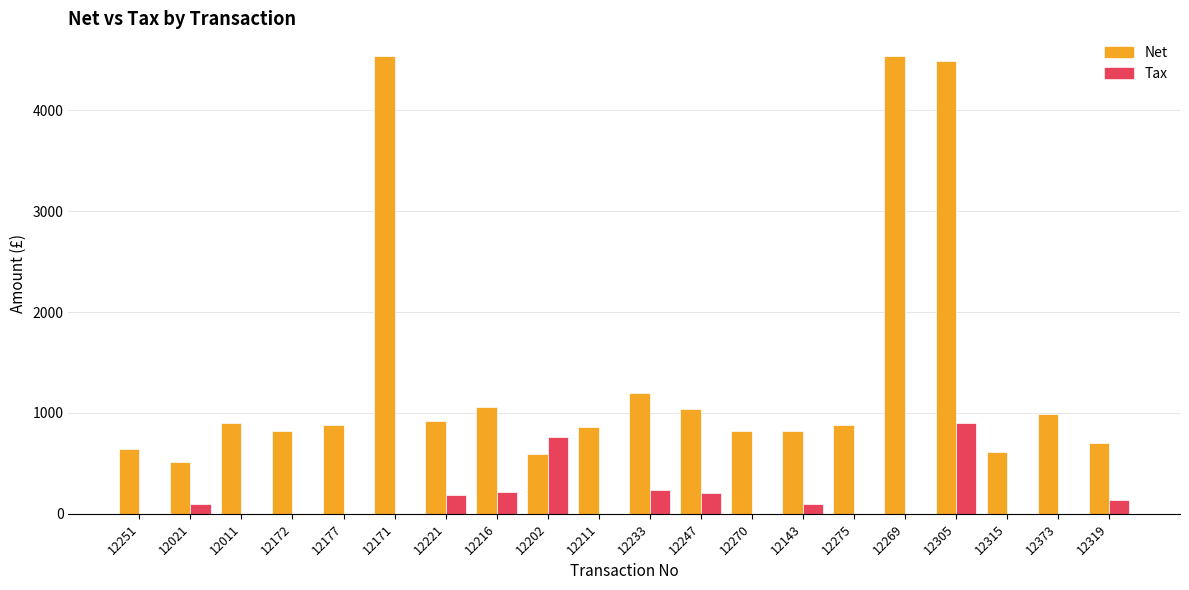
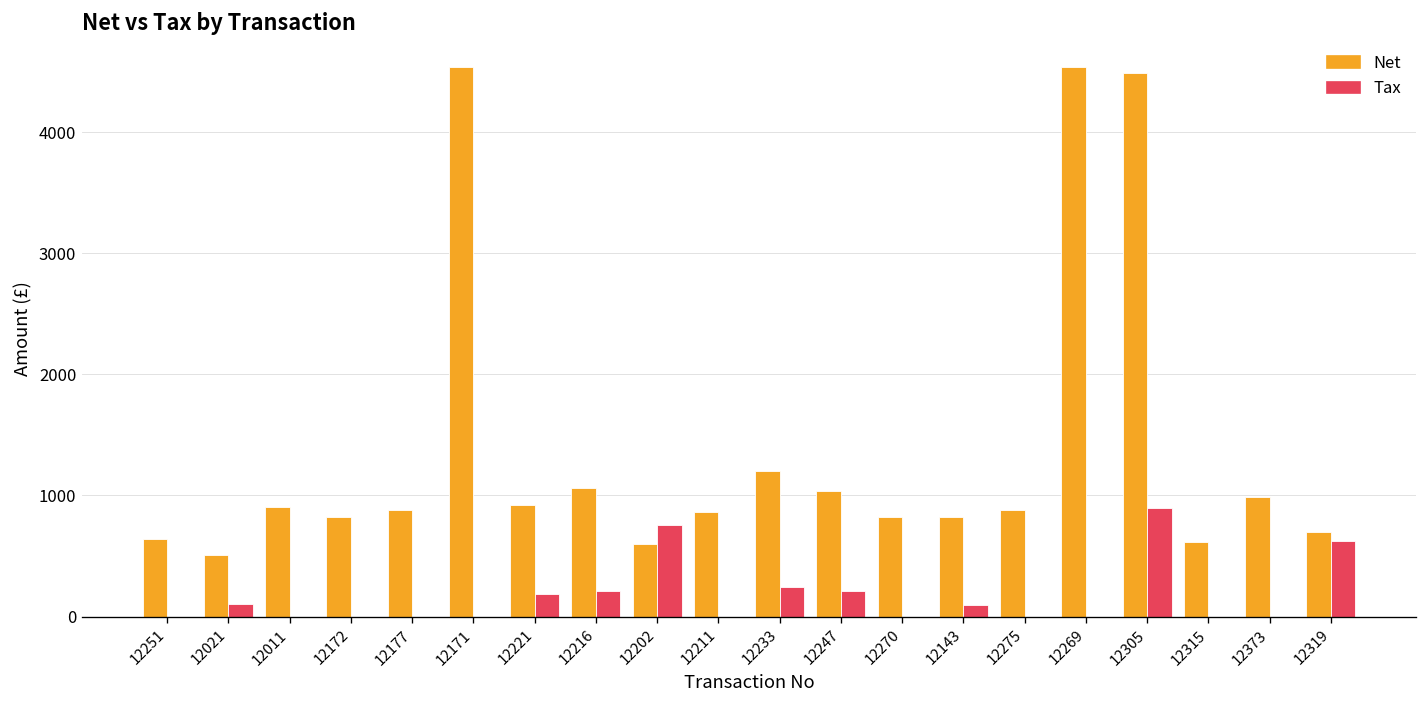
  {
    "Net": {
      "12251": 640,
      "12021": 510,
      "12011": 900,
      "12172": 820,
      "12177": 880,
      "12171": 4540,
      "12221": 920,
      "12216": 1060,
      "12202": 600,
      "12211": 860,
      "12233": 1200,
      "12247": 1040,
      "12270": 820,
      "12143": 820,
      "12275": 880,
      "12269": 4540,
      "12305": 4490,
      "12315": 610,
      "12373": 990,
      "12319": 700
    },
    "Tax": {
      "12251": 0,
      "12021": 100,
      "12011": 0,
      "12172": 0,
      "12177": 0,
      "12171": 0,
      "12221": 180,
      "12216": 210,
      "12202": 760,
      "12211": 0,
      "12233": 240,
      "12247": 210,
      "12270": 0,
      "12143": 100,
      "12275": 0,
      "12269": 0,
      "12305": 900,
      "12315": 0,
      "12373": 0,
-     "12319": 140
+     "12319": 630
    }
  }
